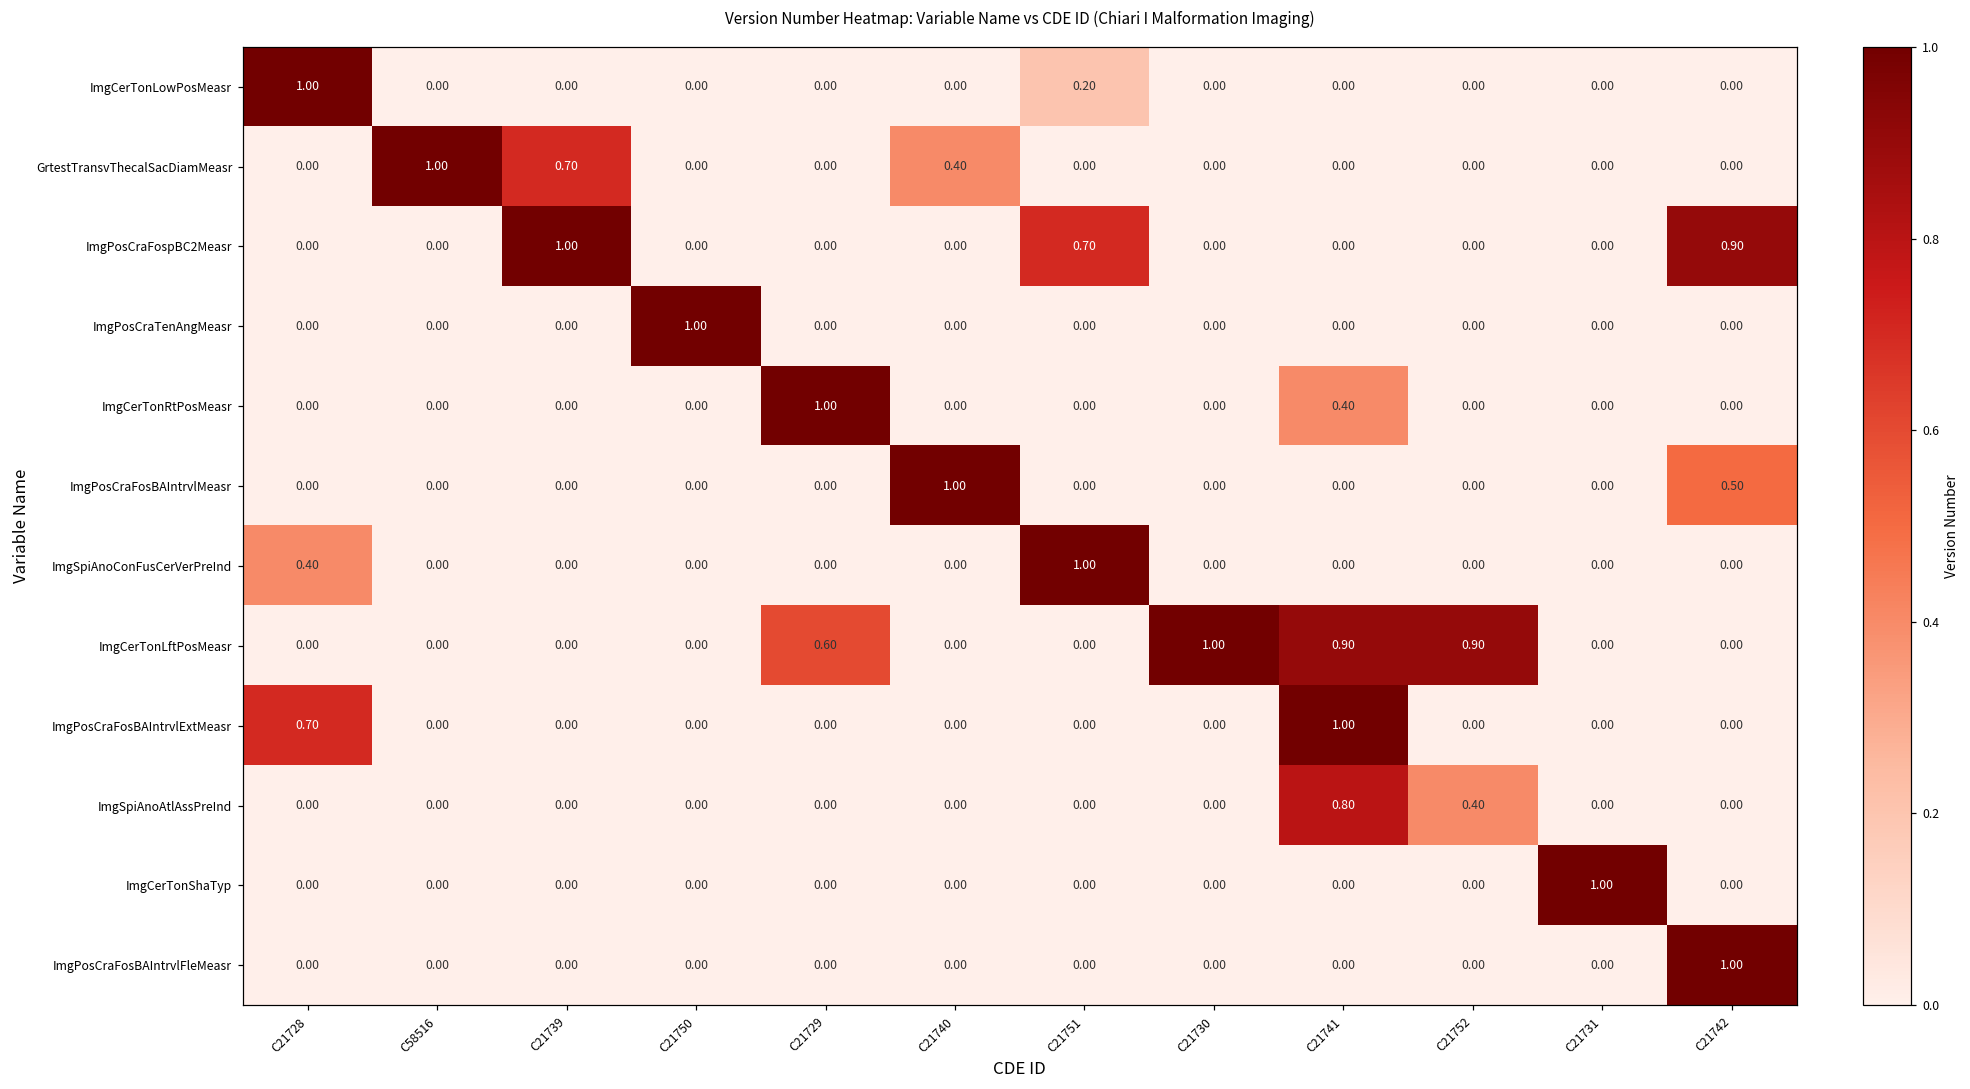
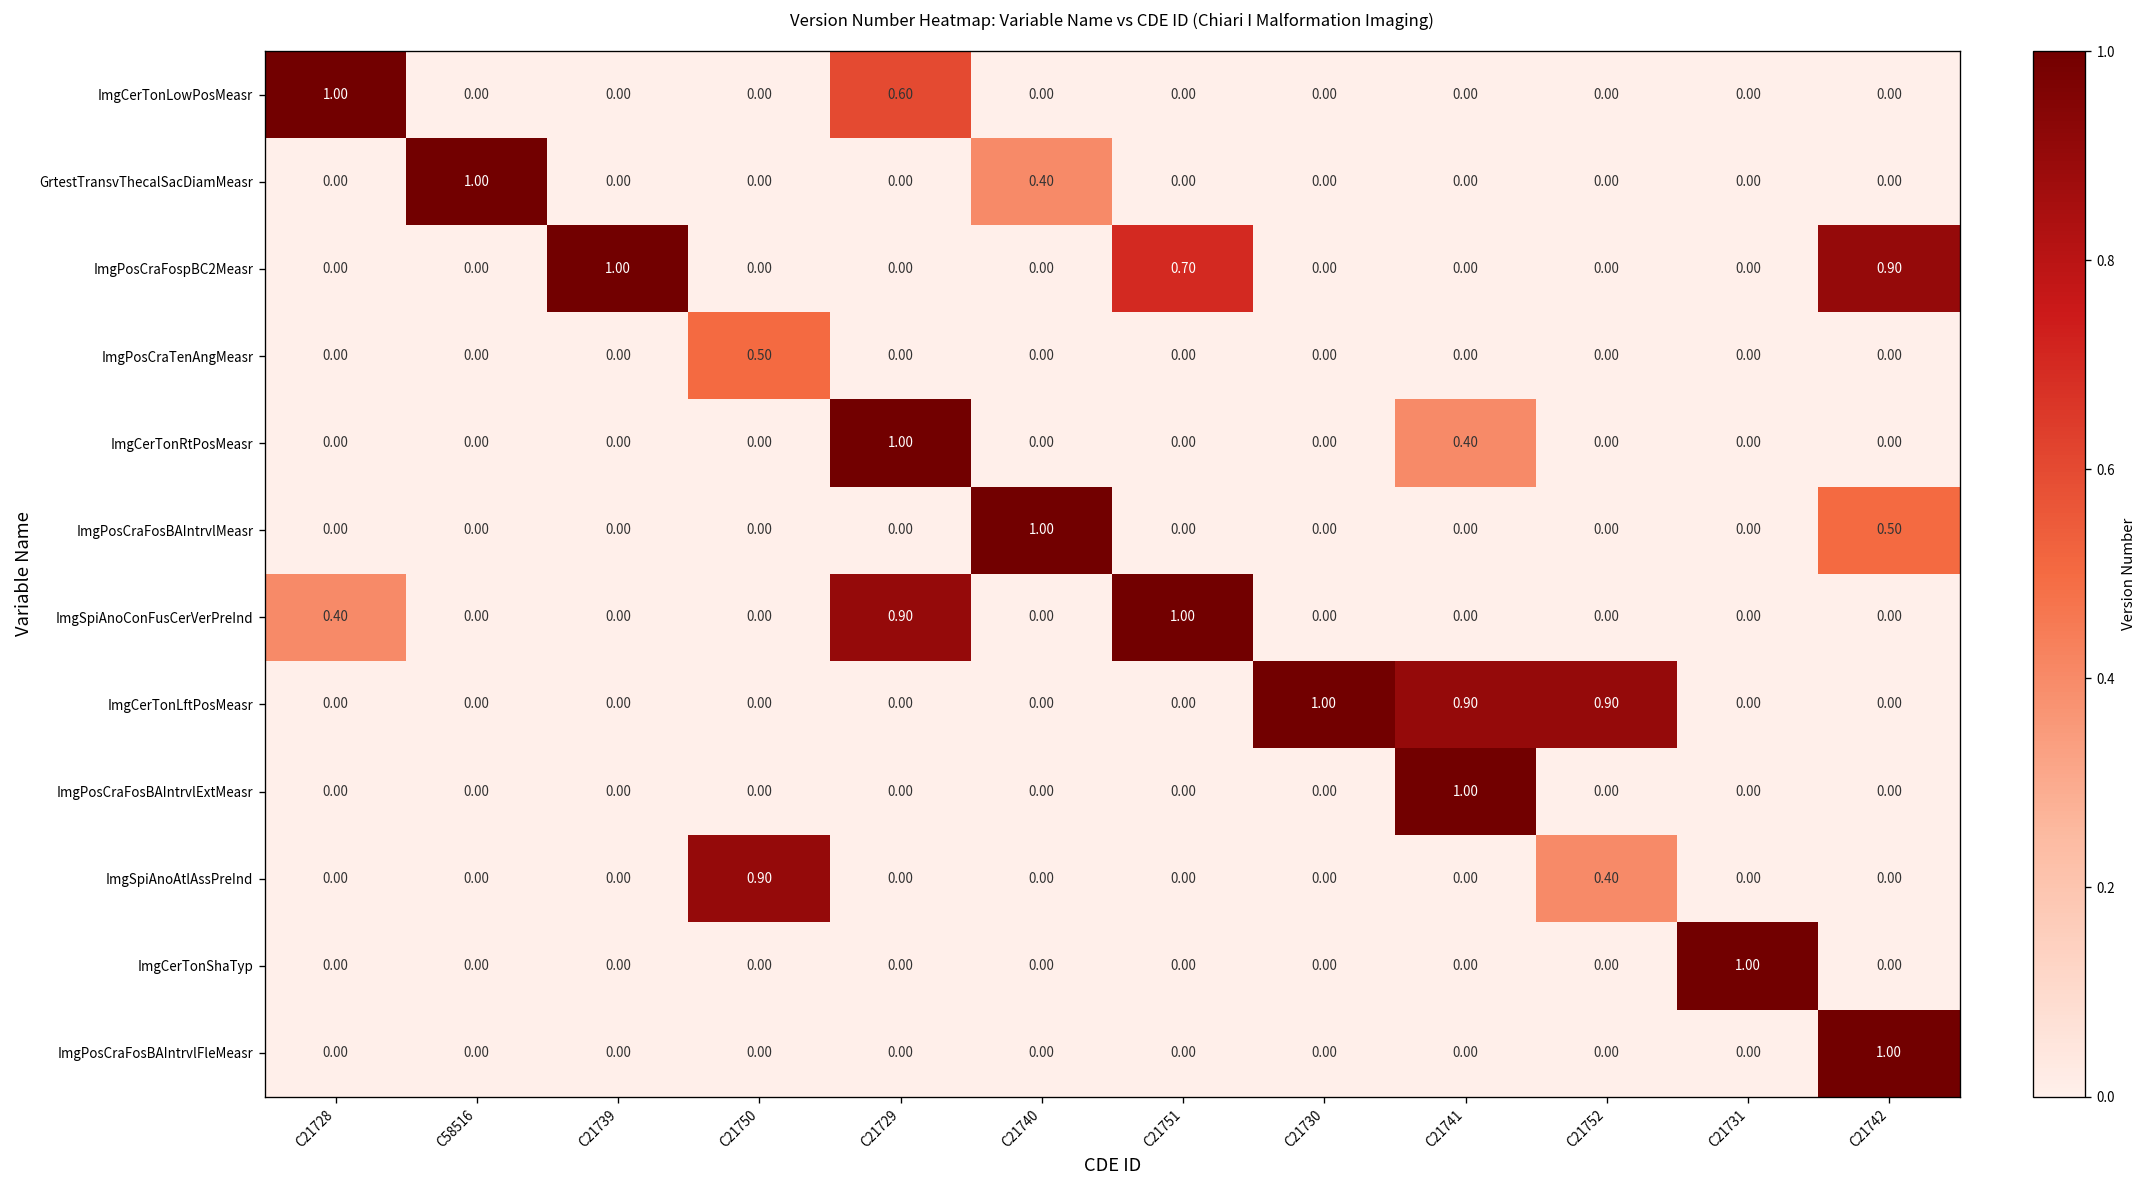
  {
    "ImgCerTonLowPosMeasr": {
      "C21728": 1.00,
      "C58516": 0.00,
      "C21739": 0.00,
      "C21750": 0.00,
-     "C21729": 0.00,
+     "C21729": 0.60,
      "C21740": 0.00,
-     "C21751": 0.20,
+     "C21751": 0.00,
      "C21730": 0.00,
      "C21741": 0.00,
      "C21752": 0.00,
      "C21731": 0.00,
      "C21742": 0.00
    },
    "GrtestTransvThecalSacDiamMeasr": {
      "C21728": 0.00,
      "C58516": 1.00,
-     "C21739": 0.70,
+     "C21739": 0.00,
      "C21750": 0.00,
      "C21729": 0.00,
      "C21740": 0.40,
      "C21751": 0.00,
      "C21730": 0.00,
      "C21741": 0.00,
      "C21752": 0.00,
      "C21731": 0.00,
      "C21742": 0.00
    },
    "ImgPosCraFospBC2Measr": {
      "C21728": 0.00,
      "C58516": 0.00,
      "C21739": 1.00,
      "C21750": 0.00,
      "C21729": 0.00,
      "C21740": 0.00,
      "C21751": 0.70,
      "C21730": 0.00,
      "C21741": 0.00,
      "C21752": 0.00,
      "C21731": 0.00,
      "C21742": 0.90
    },
    "ImgPosCraTenAngMeasr": {
      "C21728": 0.00,
      "C58516": 0.00,
      "C21739": 0.00,
-     "C21750": 1.00,
+     "C21750": 0.50,
      "C21729": 0.00,
      "C21740": 0.00,
      "C21751": 0.00,
      "C21730": 0.00,
      "C21741": 0.00,
      "C21752": 0.00,
      "C21731": 0.00,
      "C21742": 0.00
    },
    "ImgCerTonRtPosMeasr": {
      "C21728": 0.00,
      "C58516": 0.00,
      "C21739": 0.00,
      "C21750": 0.00,
      "C21729": 1.00,
      "C21740": 0.00,
      "C21751": 0.00,
      "C21730": 0.00,
      "C21741": 0.40,
      "C21752": 0.00,
      "C21731": 0.00,
      "C21742": 0.00
    },
    "ImgPosCraFosBAIntrvlMeasr": {
      "C21728": 0.00,
      "C58516": 0.00,
      "C21739": 0.00,
      "C21750": 0.00,
      "C21729": 0.00,
      "C21740": 1.00,
      "C21751": 0.00,
      "C21730": 0.00,
      "C21741": 0.00,
      "C21752": 0.00,
      "C21731": 0.00,
      "C21742": 0.50
    },
    "ImgSpiAnoConFusCerVerPreInd": {
      "C21728": 0.40,
      "C58516": 0.00,
      "C21739": 0.00,
      "C21750": 0.00,
-     "C21729": 0.00,
+     "C21729": 0.90,
      "C21740": 0.00,
      "C21751": 1.00,
      "C21730": 0.00,
      "C21741": 0.00,
      "C21752": 0.00,
      "C21731": 0.00,
      "C21742": 0.00
    },
    "ImgCerTonLftPosMeasr": {
      "C21728": 0.00,
      "C58516": 0.00,
      "C21739": 0.00,
      "C21750": 0.00,
-     "C21729": 0.60,
+     "C21729": 0.00,
      "C21740": 0.00,
      "C21751": 0.00,
      "C21730": 1.00,
      "C21741": 0.90,
      "C21752": 0.90,
      "C21731": 0.00,
      "C21742": 0.00
    },
    "ImgPosCraFosBAIntrvlExtMeasr": {
-     "C21728": 0.70,
+     "C21728": 0.00,
      "C58516": 0.00,
      "C21739": 0.00,
      "C21750": 0.00,
      "C21729": 0.00,
      "C21740": 0.00,
      "C21751": 0.00,
      "C21730": 0.00,
      "C21741": 1.00,
      "C21752": 0.00,
      "C21731": 0.00,
      "C21742": 0.00
    },
    "ImgSpiAnoAtlAssPreInd": {
      "C21728": 0.00,
      "C58516": 0.00,
      "C21739": 0.00,
-     "C21750": 0.00,
+     "C21750": 0.90,
      "C21729": 0.00,
      "C21740": 0.00,
      "C21751": 0.00,
      "C21730": 0.00,
-     "C21741": 0.80,
+     "C21741": 0.00,
      "C21752": 0.40,
      "C21731": 0.00,
      "C21742": 0.00
    },
    "ImgCerTonShaTyp": {
      "C21728": 0.00,
      "C58516": 0.00,
      "C21739": 0.00,
      "C21750": 0.00,
      "C21729": 0.00,
      "C21740": 0.00,
      "C21751": 0.00,
      "C21730": 0.00,
      "C21741": 0.00,
      "C21752": 0.00,
      "C21731": 1.00,
      "C21742": 0.00
    },
    "ImgPosCraFosBAIntrvlFleMeasr": {
      "C21728": 0.00,
      "C58516": 0.00,
      "C21739": 0.00,
      "C21750": 0.00,
      "C21729": 0.00,
      "C21740": 0.00,
      "C21751": 0.00,
      "C21730": 0.00,
      "C21741": 0.00,
      "C21752": 0.00,
      "C21731": 0.00,
      "C21742": 1.00
    }
  }
